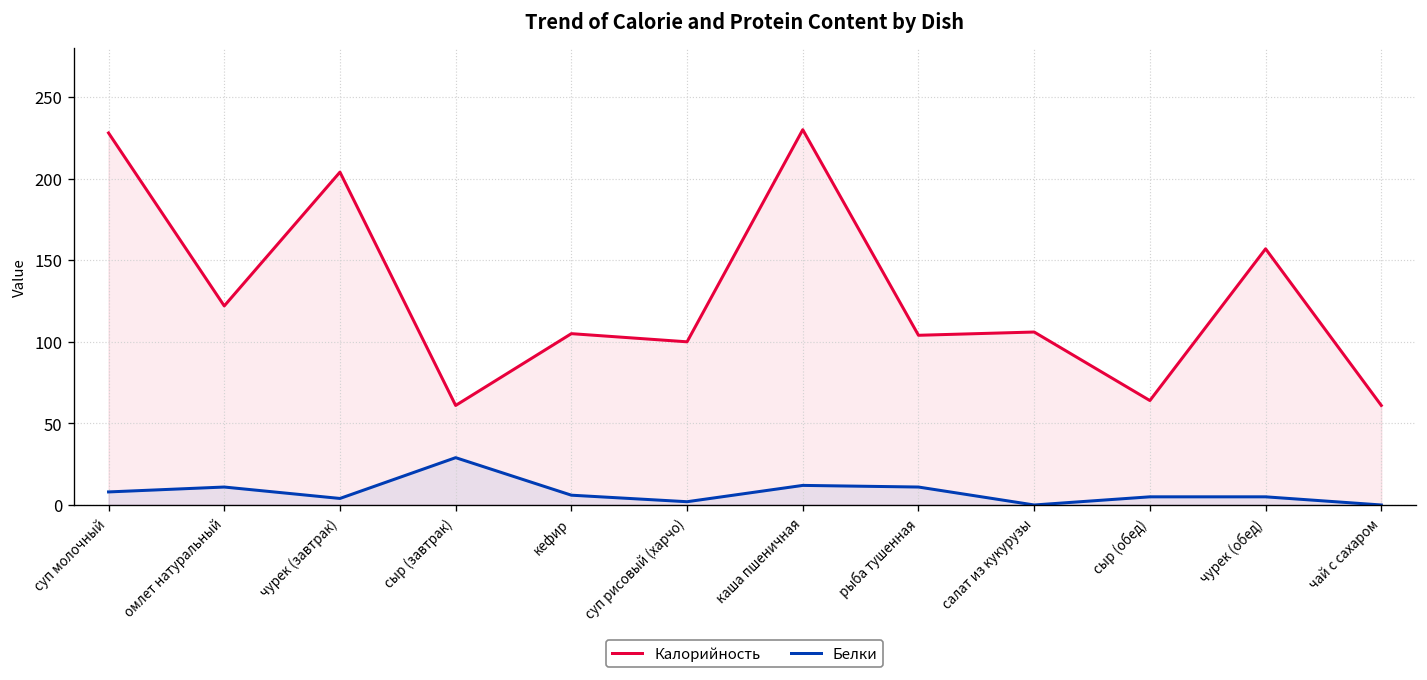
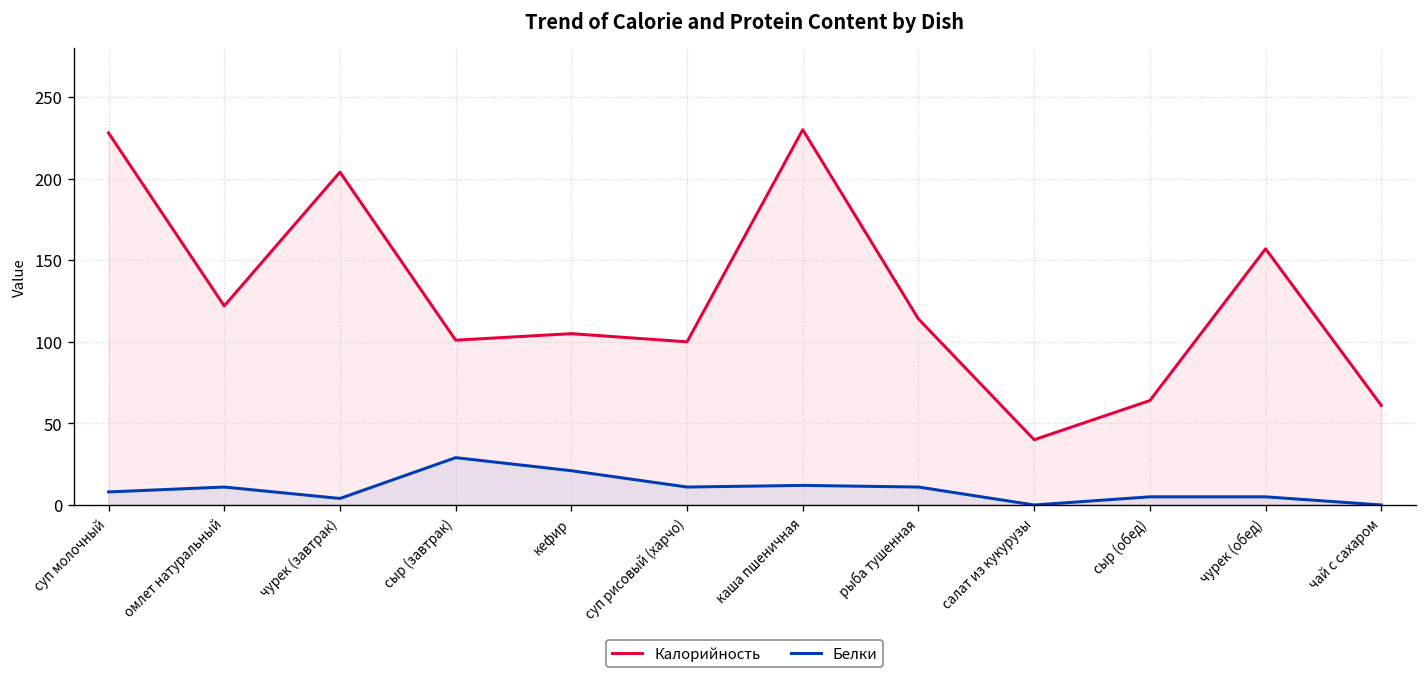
  {
    "Калорийность": {
      "суп молочный": 228,
      "омлет натуральный": 122,
      "чурек (завтрак)": 204,
-     "сыр (завтрак)": 61,
+     "сыр (завтрак)": 101,
      "кефир": 105,
      "суп рисовый (харчо)": 100,
      "каша пшеничная": 230,
-     "рыба тушенная": 104,
-     "салат из кукурузы": 106,
+     "рыба тушенная": 114,
+     "салат из кукурузы": 40,
      "сыр (обед)": 64,
      "чурек (обед)": 157,
      "чай с сахаром": 61
    },
    "Белки": {
      "суп молочный": 8,
      "омлет натуральный": 11,
      "чурек (завтрак)": 4,
      "сыр (завтрак)": 29,
-     "кефир": 6,
-     "суп рисовый (харчо)": 2,
+     "кефир": 21,
+     "суп рисовый (харчо)": 11,
      "каша пшеничная": 12,
      "рыба тушенная": 11,
      "салат из кукурузы": 0,
      "сыр (обед)": 5,
      "чурек (обед)": 5,
      "чай с сахаром": 0
    }
  }
